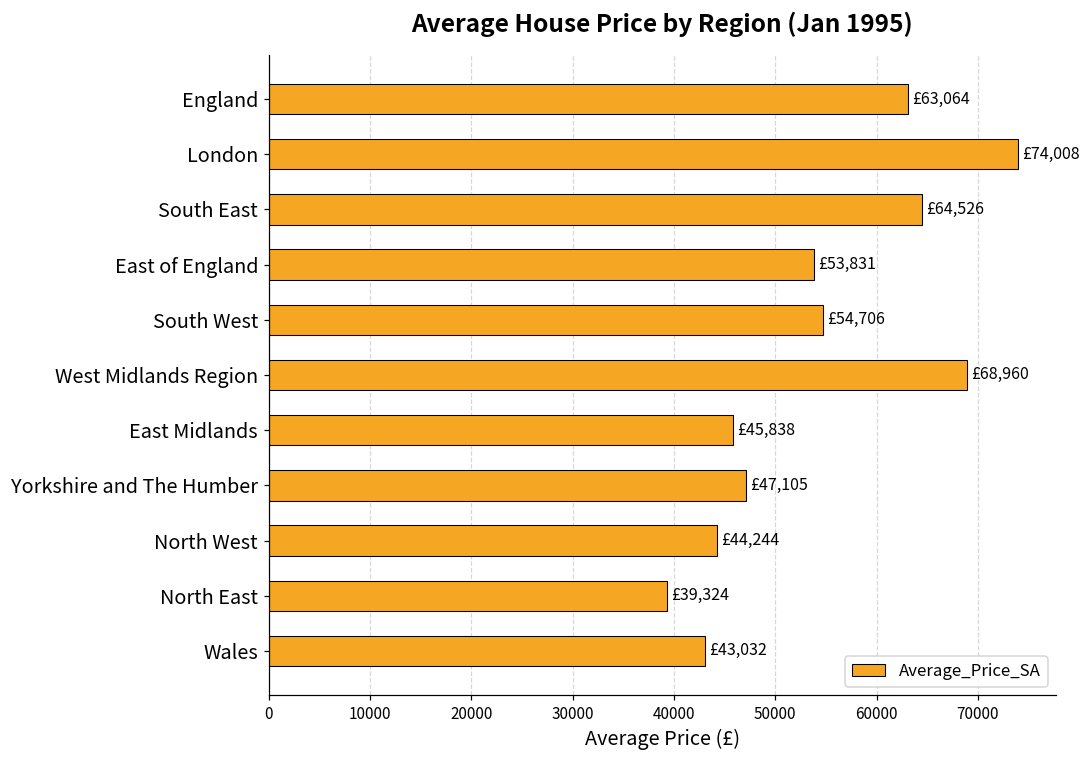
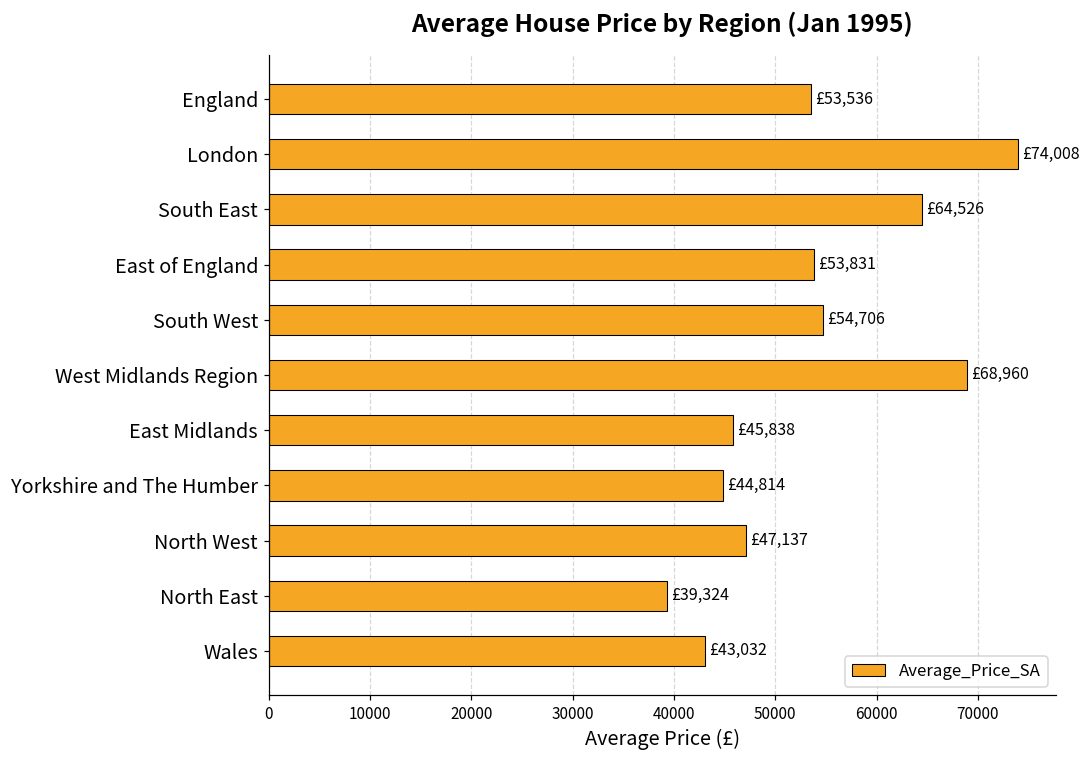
  {
-   "England": "£63,064",
+   "England": "£53,536",
    "London": "£74,008",
    "South East": "£64,526",
    "East of England": "£53,831",
    "South West": "£54,706",
    "West Midlands Region": "£68,960",
    "East Midlands": "£45,838",
-   "Yorkshire and The Humber": "£47,105",
-   "North West": "£44,244",
+   "Yorkshire and The Humber": "£44,814",
+   "North West": "£47,137",
    "North East": "£39,324",
    "Wales": "£43,032"
  }
